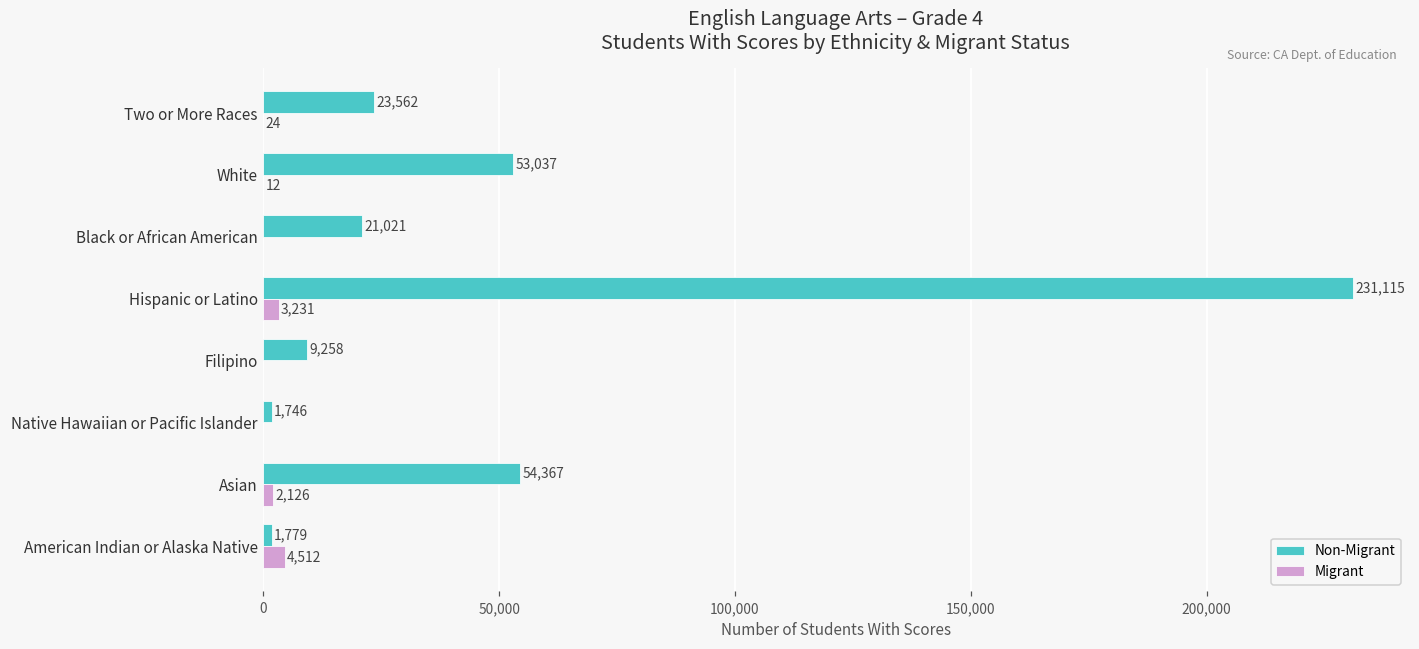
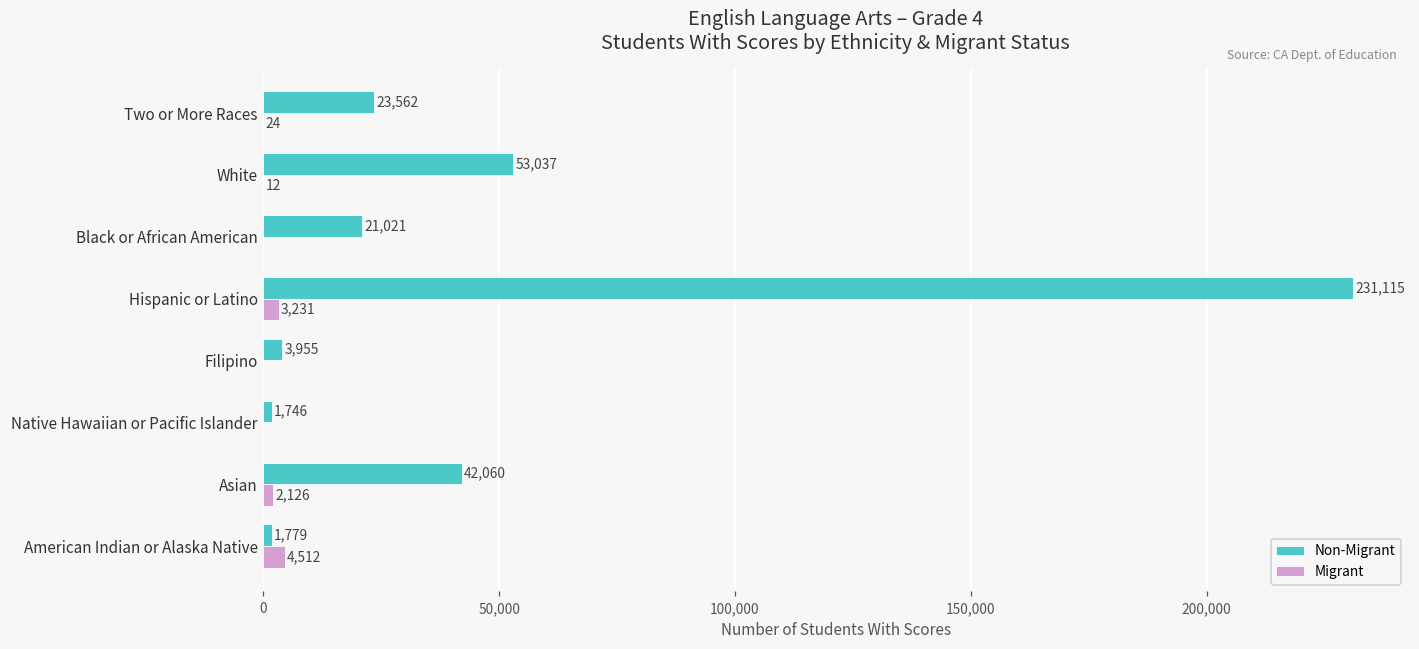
  {
    "Non-Migrant": {
      "Two or More Races": "23,562",
      "White": "53,037",
      "Black or African American": "21,021",
      "Hispanic or Latino": "231,115",
-     "Filipino": "9,258",
+     "Filipino": "3,955",
      "Native Hawaiian or Pacific Islander": "1,746",
-     "Asian": "54,367",
+     "Asian": "42,060",
      "American Indian or Alaska Native": "1,779"
    },
    "Migrant": {
      "Two or More Races": "24",
      "White": "12",
      "Hispanic or Latino": "3,231",
      "Asian": "2,126",
      "American Indian or Alaska Native": "4,512"
    }
  }
